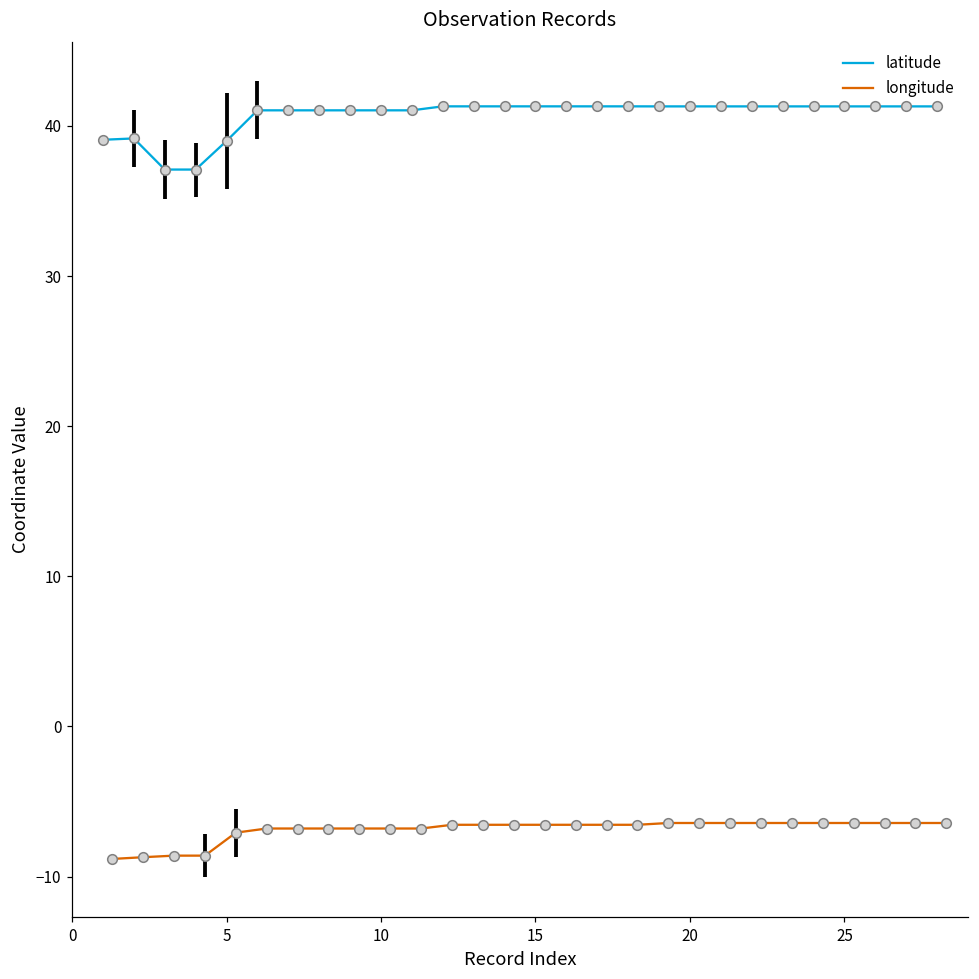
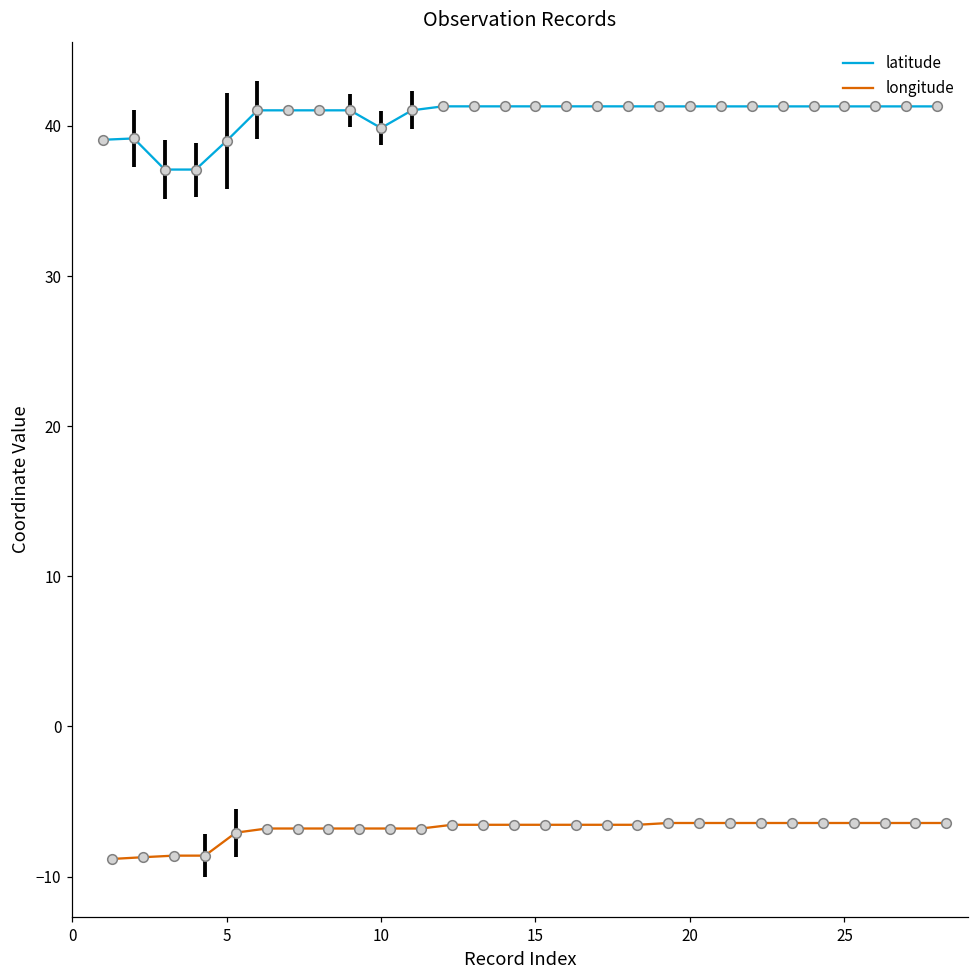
  {
    "latitude": {
      "5": 39.0,
-     "10": 41.0,
+     "10": 39.9,
      "15": 41.3,
      "20": 41.3,
      "25": 41.3
    }
  }
